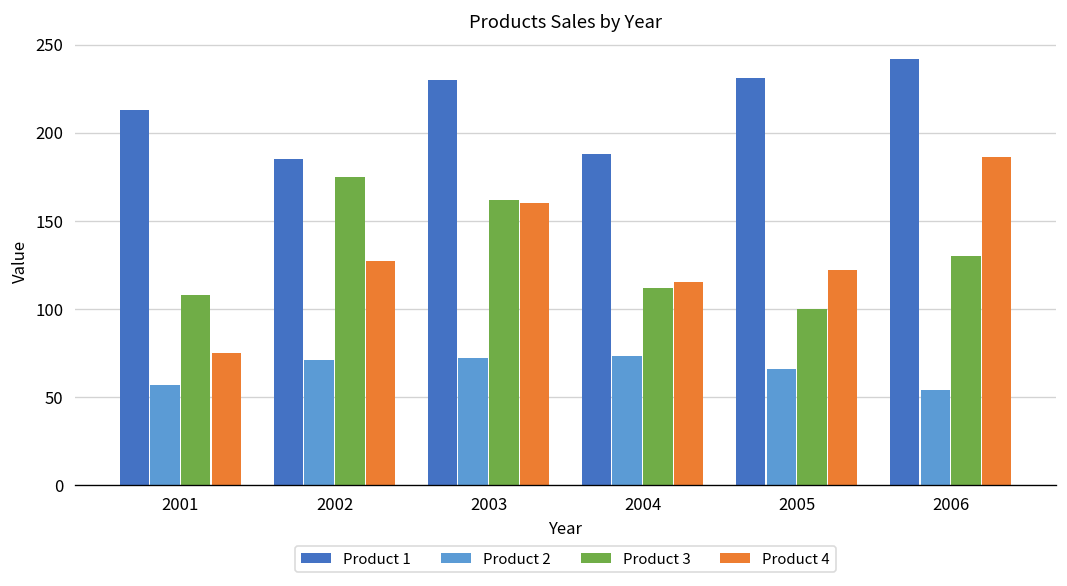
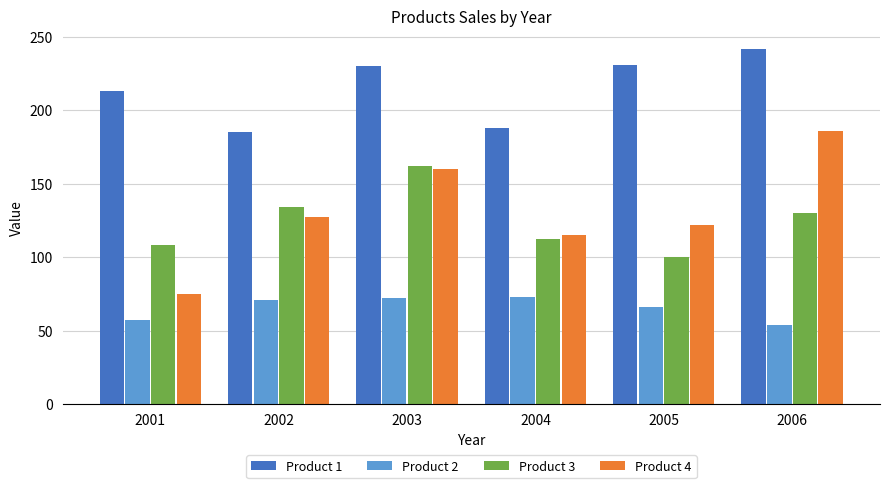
  {
    "Product 3": {
      "2001": 108,
-     "2002": 175,
+     "2002": 134,
      "2003": 162,
      "2004": 112,
      "2005": 100,
      "2006": 130
    },
    "Product 4": {
      "2001": 75,
      "2002": 127,
      "2003": 160,
      "2004": 115,
      "2005": 122,
      "2006": 186
    }
  }
